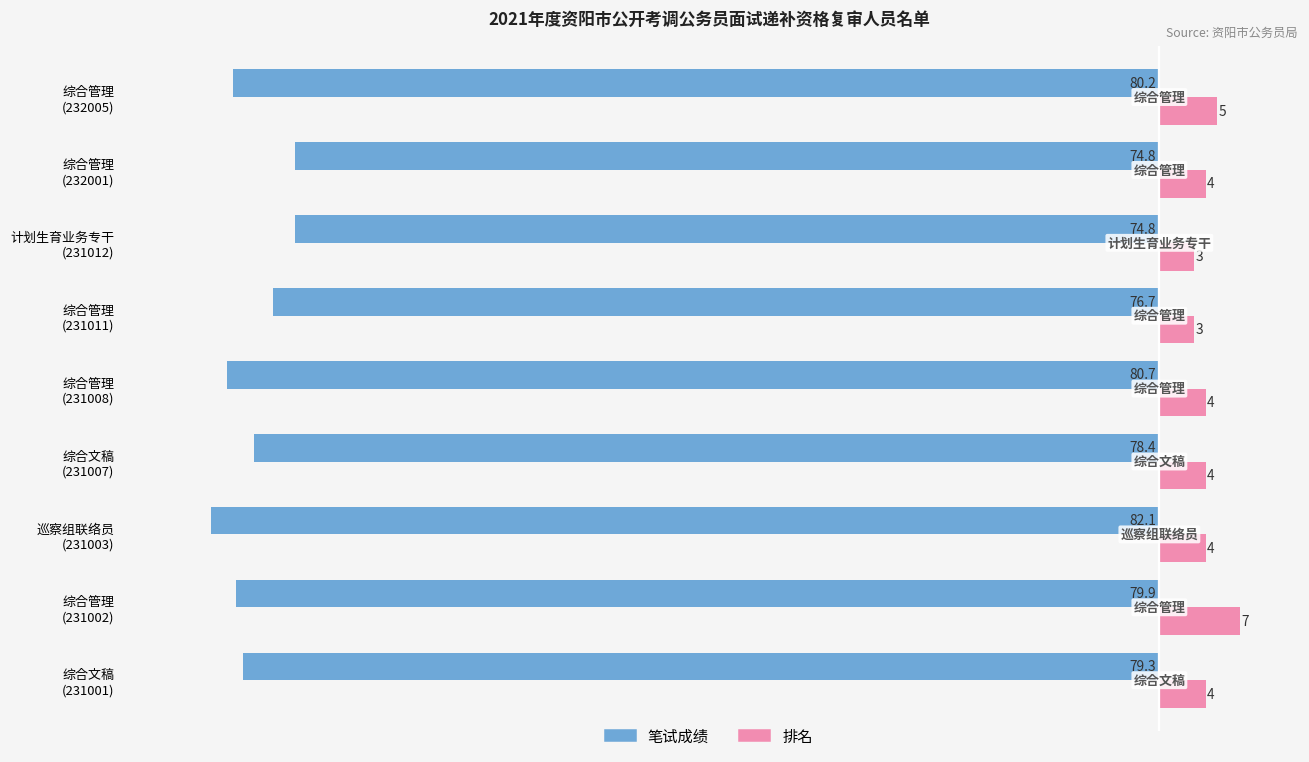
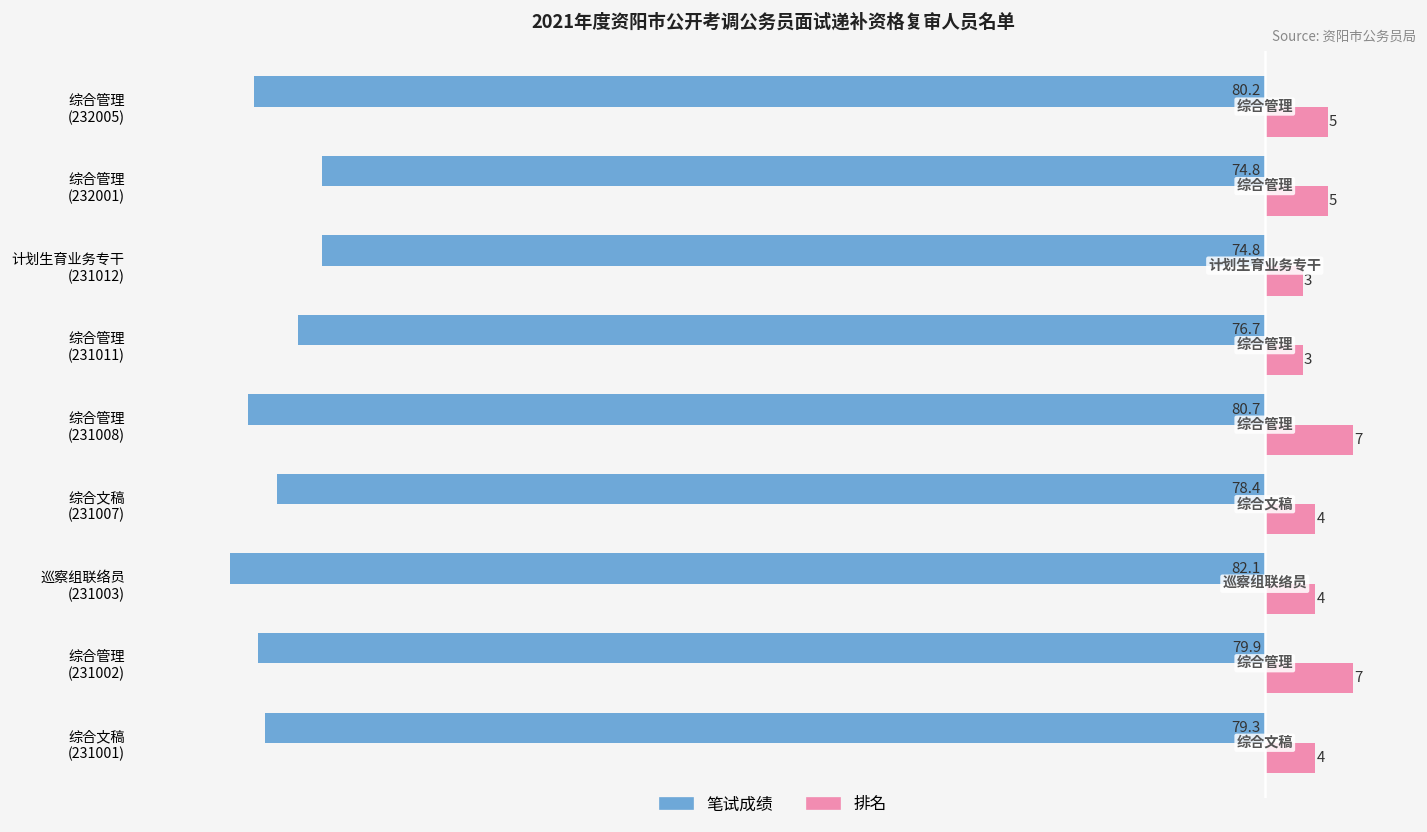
  {
    "排名": {
      "综合管理 (232005)": 5,
-     "综合管理 (232001)": 4,
+     "综合管理 (232001)": 5,
      "综合管理 (231011)": 3,
-     "综合管理 (231008)": 4,
+     "综合管理 (231008)": 7,
      "综合文稿 (231007)": 4,
      "巡察组联络员 (231003)": 4,
      "综合管理 (231002)": 7,
      "综合文稿 (231001)": 4
    }
  }
